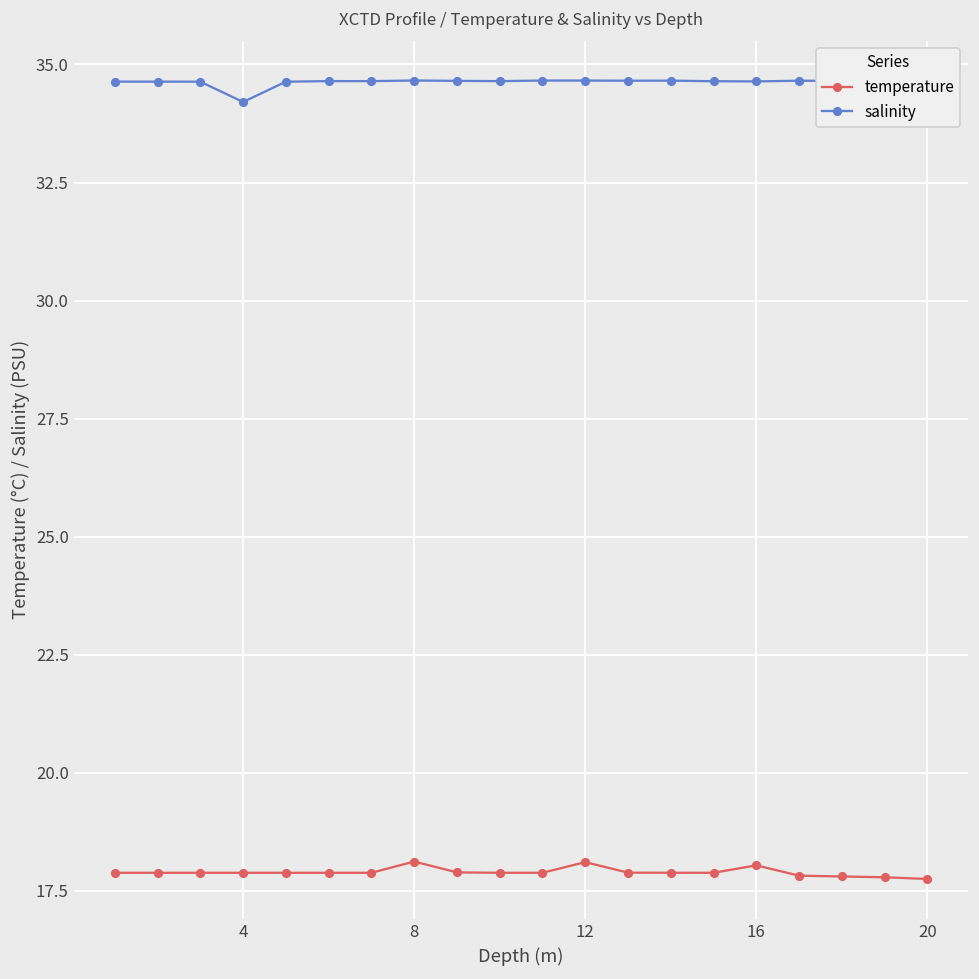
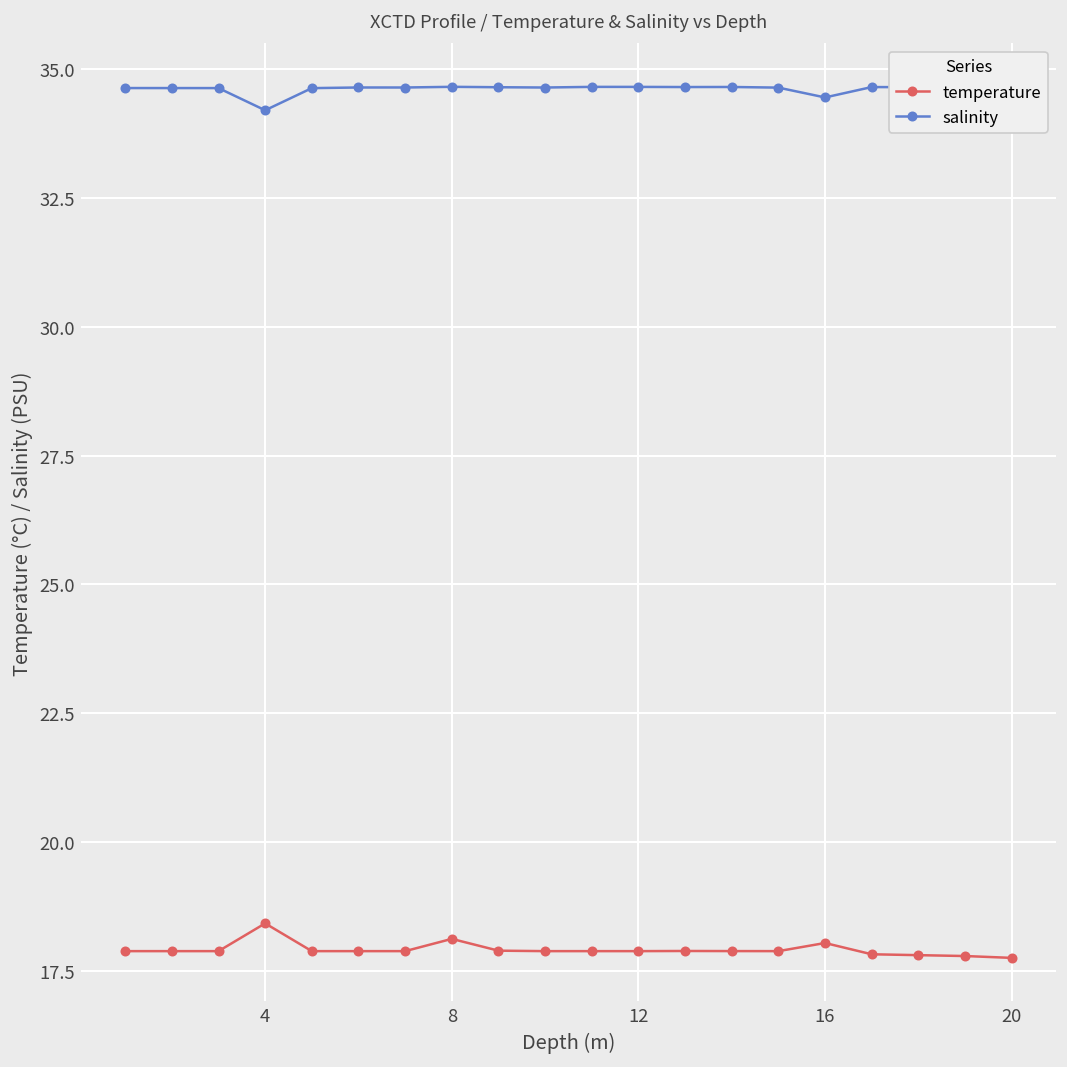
  {
    "temperature": {
-     "4": 17.9,
+     "4": 18.4,
      "8": 18.1,
-     "12": 18.1,
+     "12": 17.9,
      "16": 18.0,
      "20": 17.7
    },
    "salinity": {
      "4": 34.2,
      "8": 34.7,
      "12": 34.7,
-     "16": 34.6
+     "16": 34.5
    }
  }
